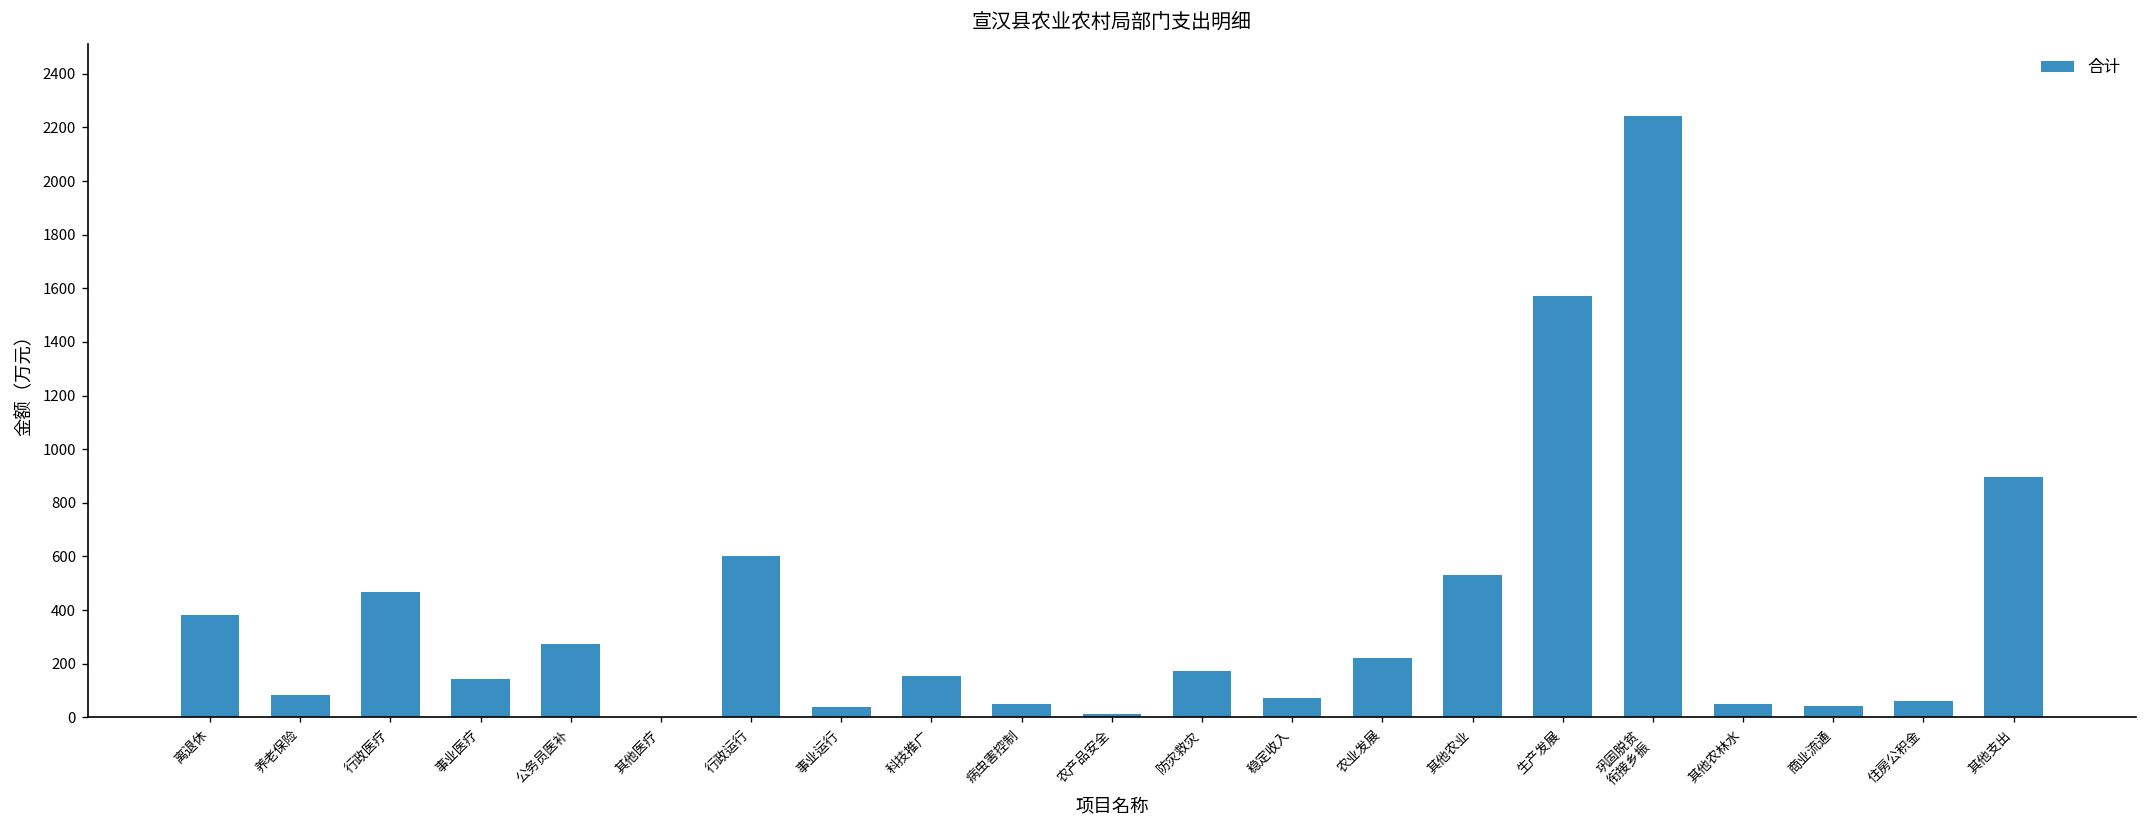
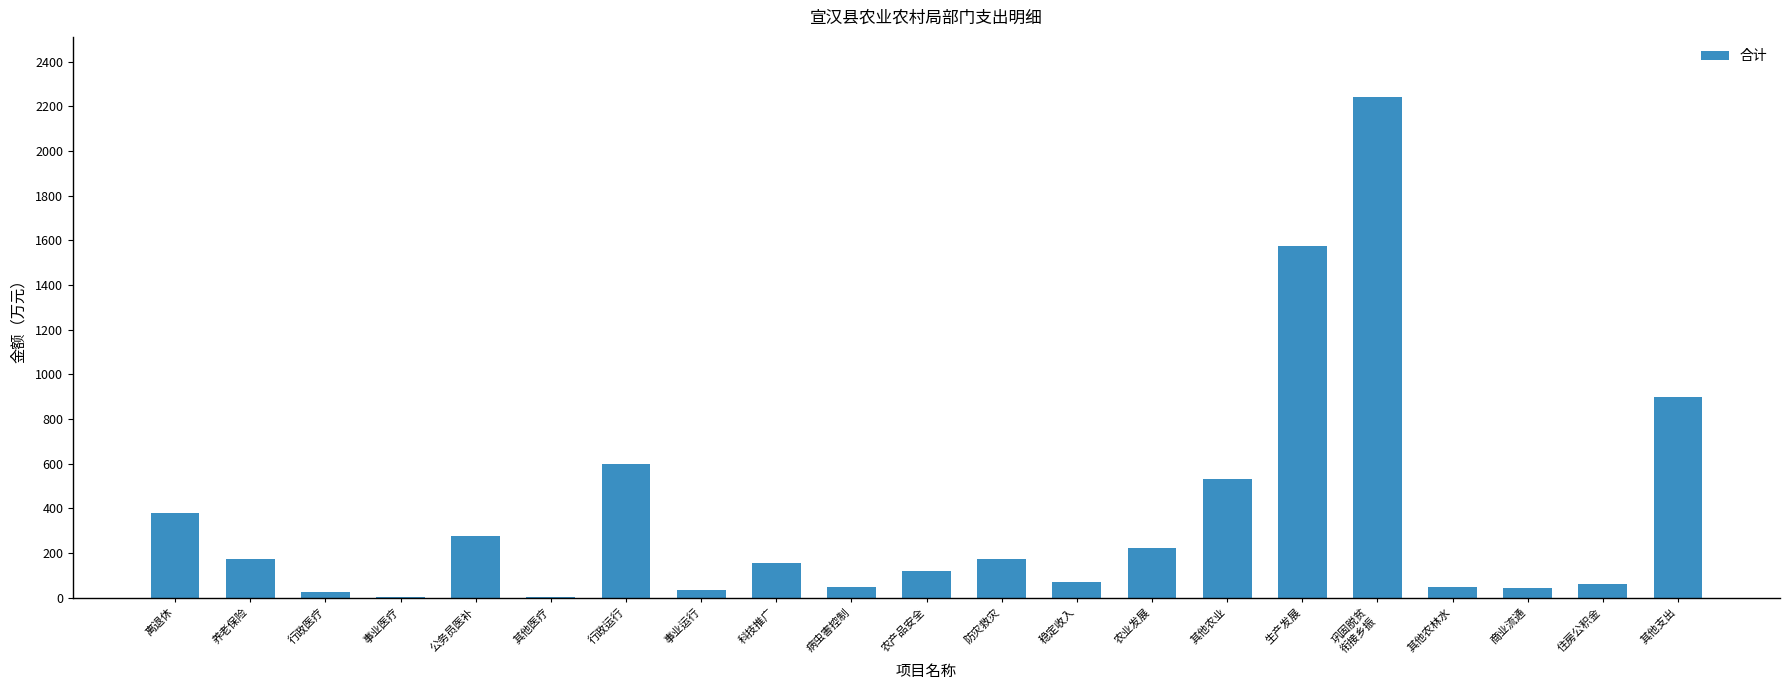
  {
    "离退休": 380,
-   "养老保险": 80,
-   "行政医疗": 470,
-   "事业医疗": 140,
+   "养老保险": 170,
+   "行政医疗": 30,
+   "事业医疗": 0,
    "公务员医补": 270,
    "行政运行": 600,
    "事业运行": 40,
    "科技推广": 150,
    "病虫害控制": 50,
-   "农产品安全": 10,
+   "农产品安全": 120,
    "防灾救灾": 170,
    "稳定收入": 70,
    "农业发展": 220,
    "其他农业": 530,
    "生产发展": 1570,
    "巩固脱贫 衔接乡振": 2240,
    "其他农林水": 50,
    "商业流通": 40,
    "住房公积金": 60,
    "其他支出": 900
  }
